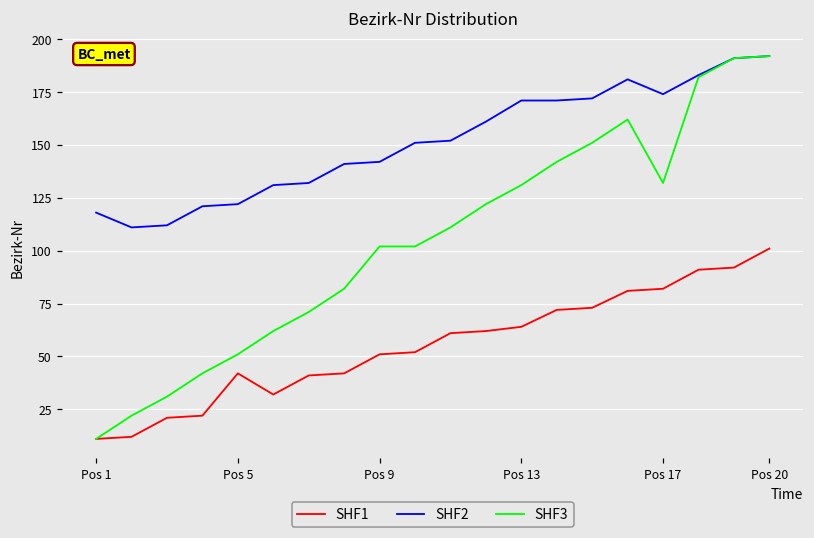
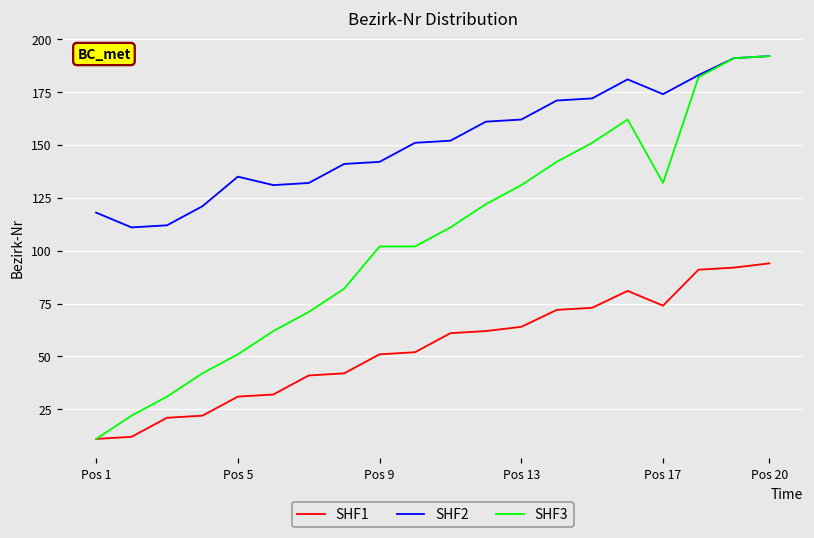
  {
    "SHF1": {
-     "Pos 5": 42,
+     "Pos 5": 31,
      "Pos 9": 51,
      "Pos 13": 64,
-     "Pos 17": 82,
-     "Pos 20": 101
+     "Pos 17": 74,
+     "Pos 20": 94
    },
    "SHF2": {
      "Pos 1": 118,
-     "Pos 5": 122,
+     "Pos 5": 135,
      "Pos 9": 142,
-     "Pos 13": 171,
+     "Pos 13": 162,
      "Pos 17": 174
    },
    "SHF3": {
      "Pos 5": 51,
      "Pos 9": 102,
      "Pos 13": 131,
      "Pos 17": 132
    }
  }
